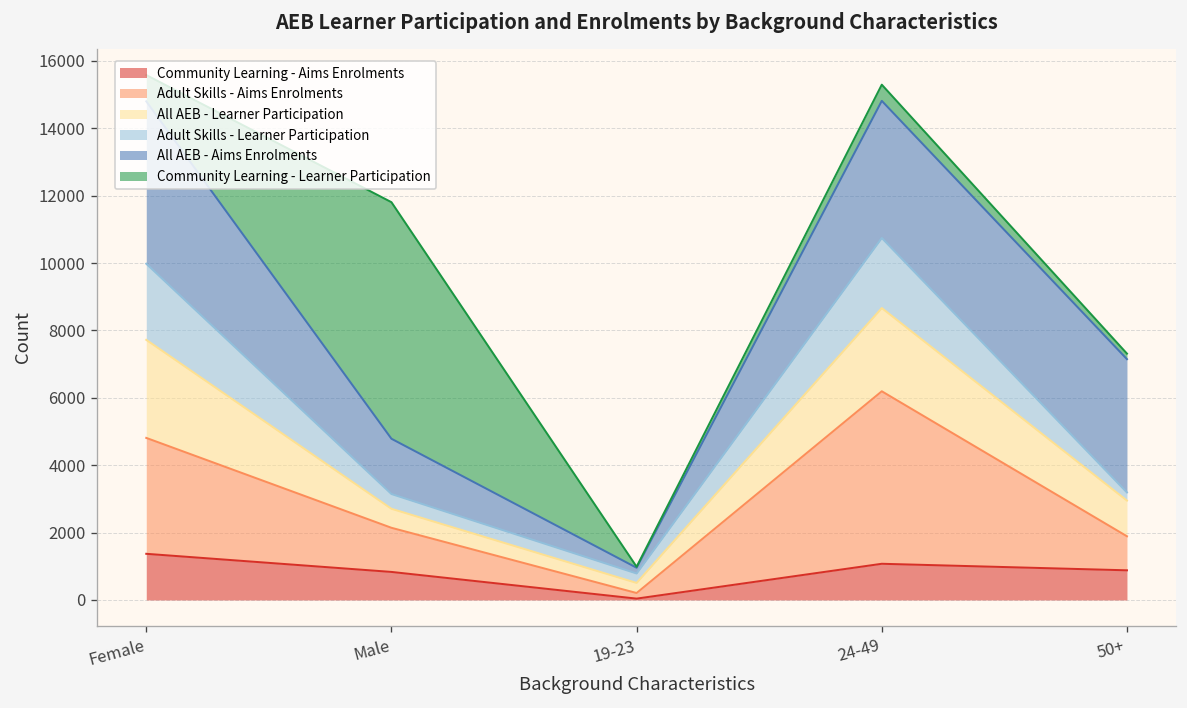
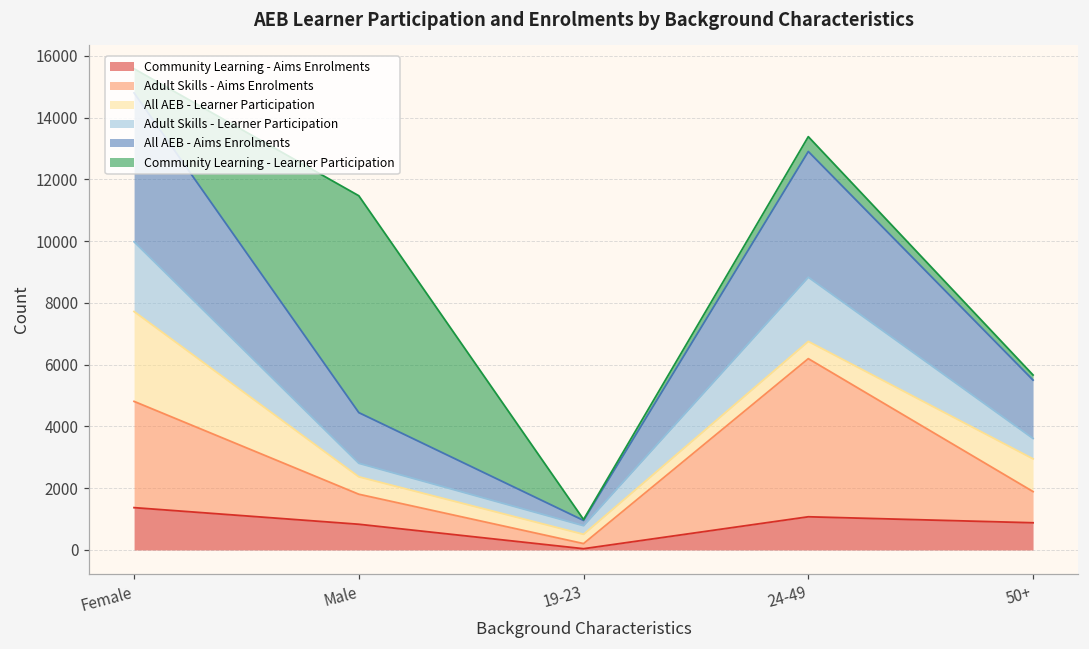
  {
    "Community Learning - Aims Enrolments": {
      "Female": 1400,
      "Male": 800,
      "19-23": 0,
      "24-49": 1100,
      "50+": 900
    },
    "Adult Skills - Aims Enrolments": {
      "Female": 3400,
-     "Male": 1300,
+     "Male": 1000,
      "19-23": 200,
      "24-49": 5100,
      "50+": 1000
    },
    "All AEB - Learner Participation": {
      "Female": 2900,
      "Male": 600,
      "19-23": 300,
-     "24-49": 2500,
+     "24-49": 600,
      "50+": 1100
    },
    "Adult Skills - Learner Participation": {
      "Female": 2300,
      "Male": 400,
      "19-23": 300,
      "24-49": 2100,
-     "50+": 200
+     "50+": 700
    },
    "All AEB - Aims Enrolments": {
      "Male": 1600,
      "24-49": 4100,
-     "50+": 4000
+     "50+": 1900
    },
    "Community Learning - Learner Participation": {
      "Male": 7000,
      "24-49": 500,
      "50+": 200
    }
  }
